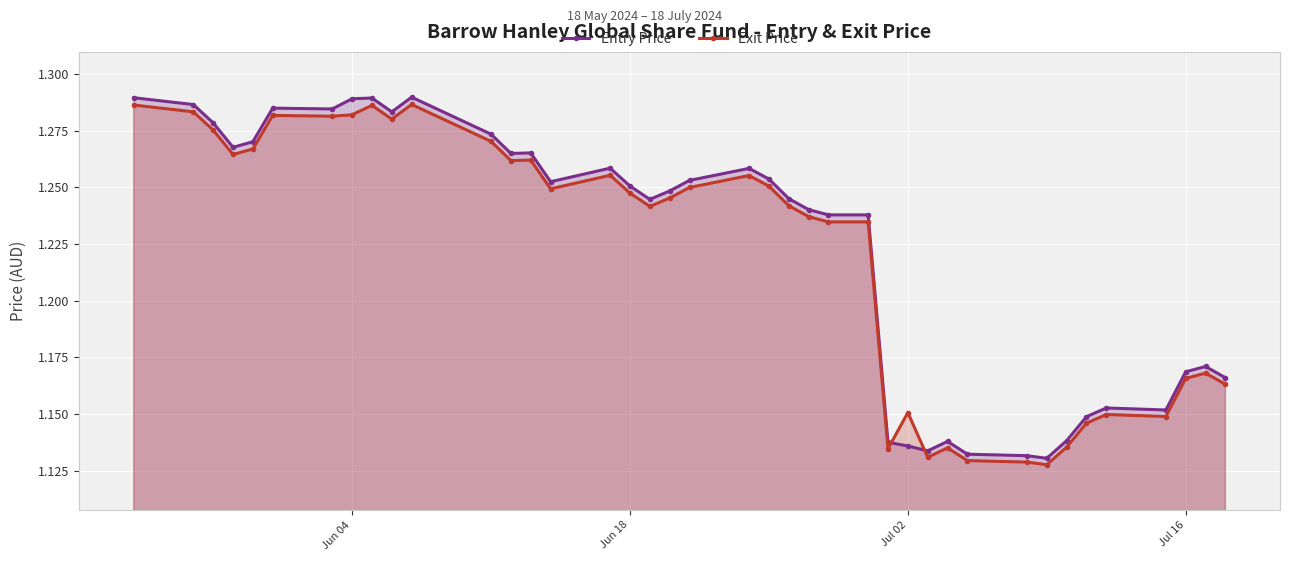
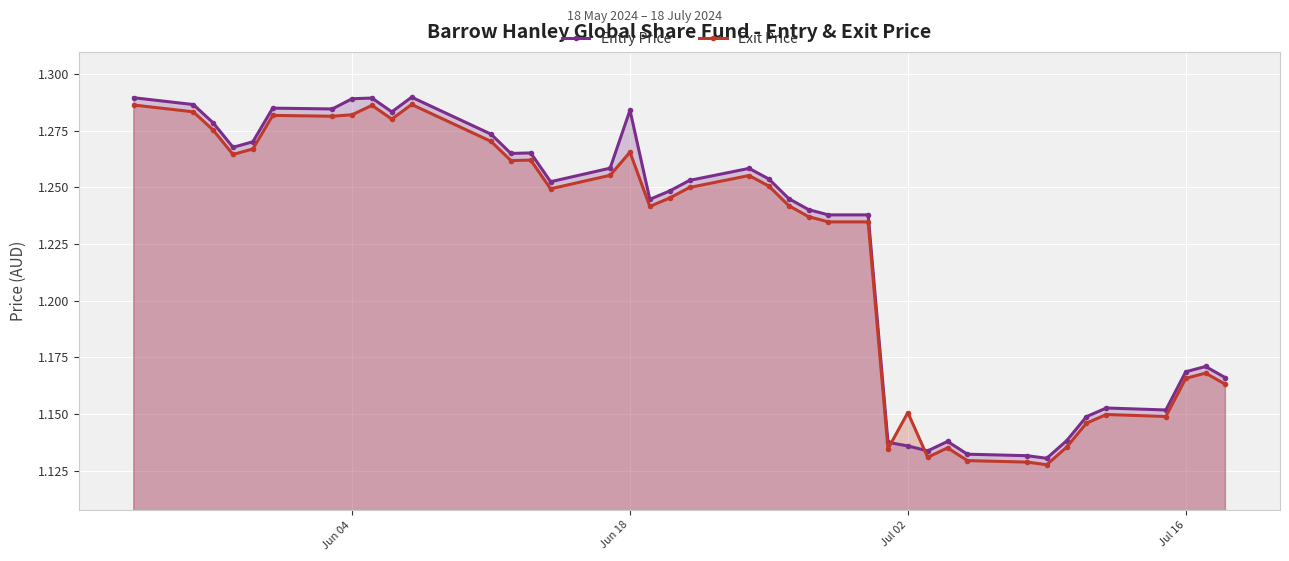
  {
    "Entry Price": {
      "Jun 04": 1.289,
-     "Jun 18": 1.251,
+     "Jun 18": 1.284,
      "Jul 02": 1.136,
      "Jul 16": 1.169
    },
    "Exit Price": {
      "Jun 04": 1.282,
-     "Jun 18": 1.248,
+     "Jun 18": 1.266,
      "Jul 02": 1.151,
      "Jul 16": 1.166
    }
  }
